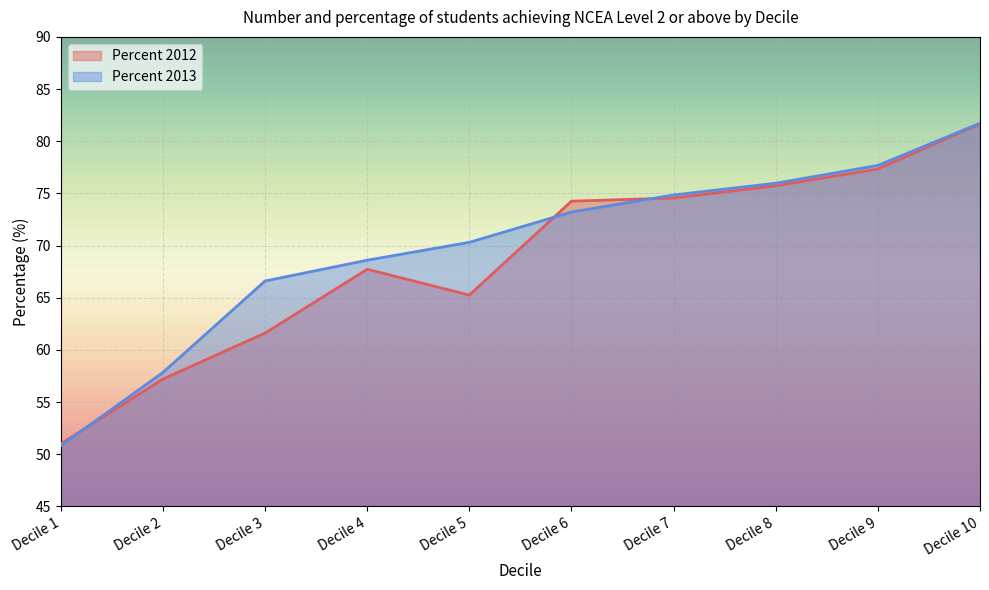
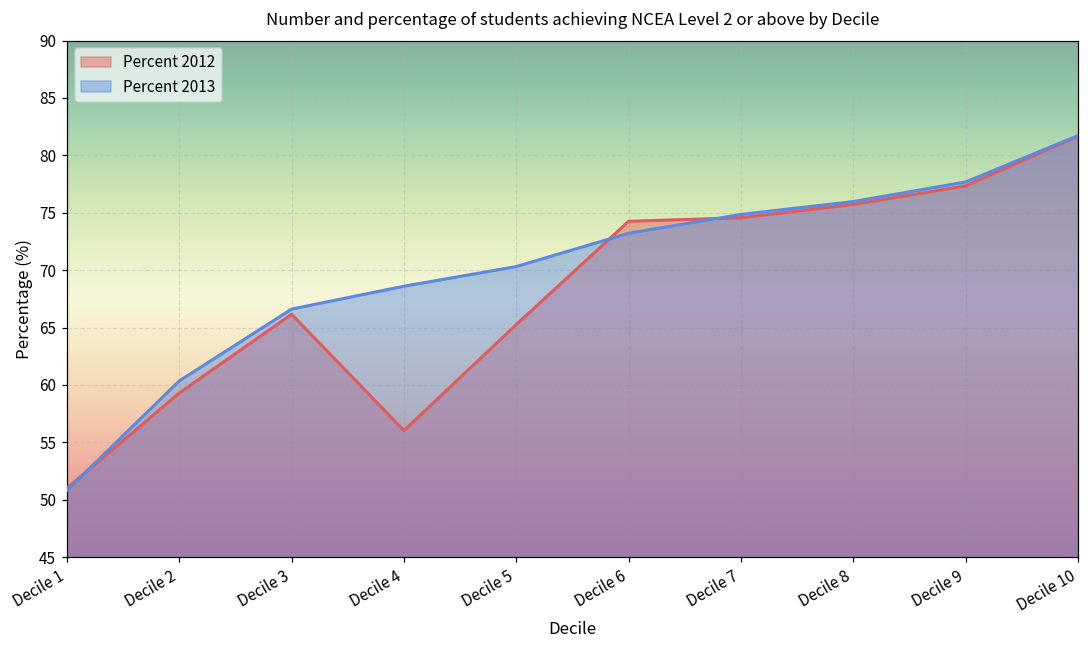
  {
    "Percent 2012": {
-     "Decile 2": 57.2,
-     "Decile 3": 61.6,
-     "Decile 4": 67.7,
+     "Decile 2": 59.3,
+     "Decile 3": 66.2,
+     "Decile 4": 56.0,
      "Decile 5": 65.3,
      "Decile 6": 74.3,
      "Decile 7": 74.6,
      "Decile 8": 75.7,
      "Decile 9": 77.3
    },
    "Percent 2013": {
-     "Decile 2": 57.8,
+     "Decile 2": 60.3,
      "Decile 3": 66.6,
      "Decile 4": 68.6,
      "Decile 5": 70.3,
      "Decile 6": 73.2,
      "Decile 7": 74.9,
      "Decile 8": 76.0,
      "Decile 9": 77.7
    }
  }
